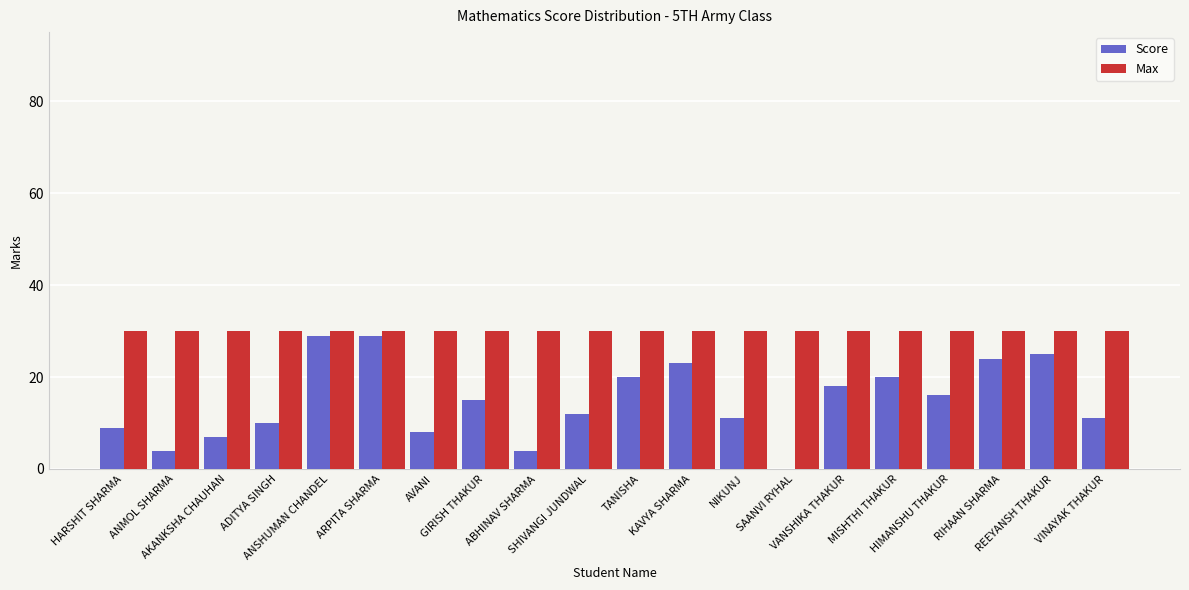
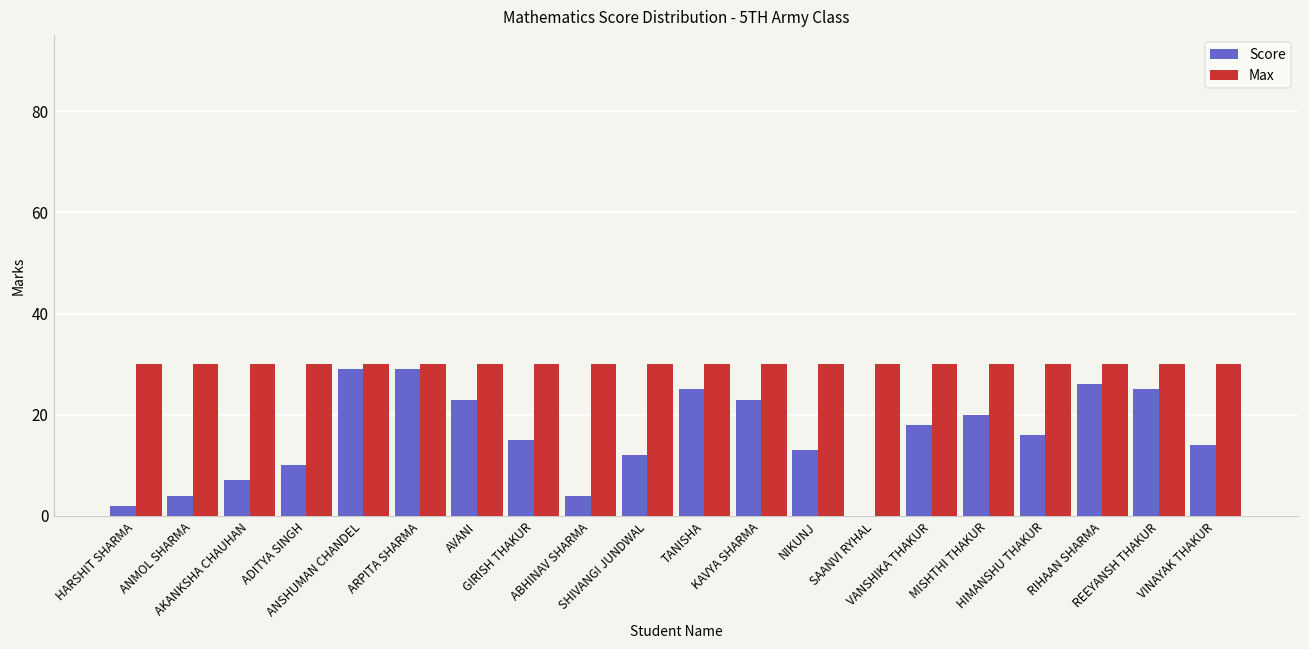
  {
    "Score": {
-     "HARSHIT SHARMA": 9,
+     "HARSHIT SHARMA": 2,
      "ANMOL SHARMA": 4,
      "AKANKSHA CHAUHAN": 7,
      "ADITYA SINGH": 10,
      "ANSHUMAN CHANDEL": 29,
      "ARPITA SHARMA": 29,
-     "AVANI": 8,
+     "AVANI": 23,
      "GIRISH THAKUR": 15,
      "ABHINAV SHARMA": 4,
      "SHIVANGI JUNDWAL": 12,
-     "TANISHA": 20,
+     "TANISHA": 25,
      "KAVYA SHARMA": 23,
-     "NIKUNJ": 11,
+     "NIKUNJ": 13,
      "SAANVI RYHAL": 0,
      "VANSHIKA THAKUR": 18,
      "MISHTHI THAKUR": 20,
      "HIMANSHU THAKUR": 16,
-     "RIHAAN SHARMA": 24,
+     "RIHAAN SHARMA": 26,
      "REEYANSH THAKUR": 25,
-     "VINAYAK THAKUR": 11
+     "VINAYAK THAKUR": 14
    },
    "Max": {
      "HARSHIT SHARMA": 30,
      "ANMOL SHARMA": 30,
      "AKANKSHA CHAUHAN": 30,
      "ADITYA SINGH": 30,
      "ANSHUMAN CHANDEL": 30,
      "ARPITA SHARMA": 30,
      "AVANI": 30,
      "GIRISH THAKUR": 30,
      "ABHINAV SHARMA": 30,
      "SHIVANGI JUNDWAL": 30,
      "TANISHA": 30,
      "KAVYA SHARMA": 30,
      "NIKUNJ": 30,
      "SAANVI RYHAL": 30,
      "VANSHIKA THAKUR": 30,
      "MISHTHI THAKUR": 30,
      "HIMANSHU THAKUR": 30,
      "RIHAAN SHARMA": 30,
      "REEYANSH THAKUR": 30,
      "VINAYAK THAKUR": 30
    }
  }
